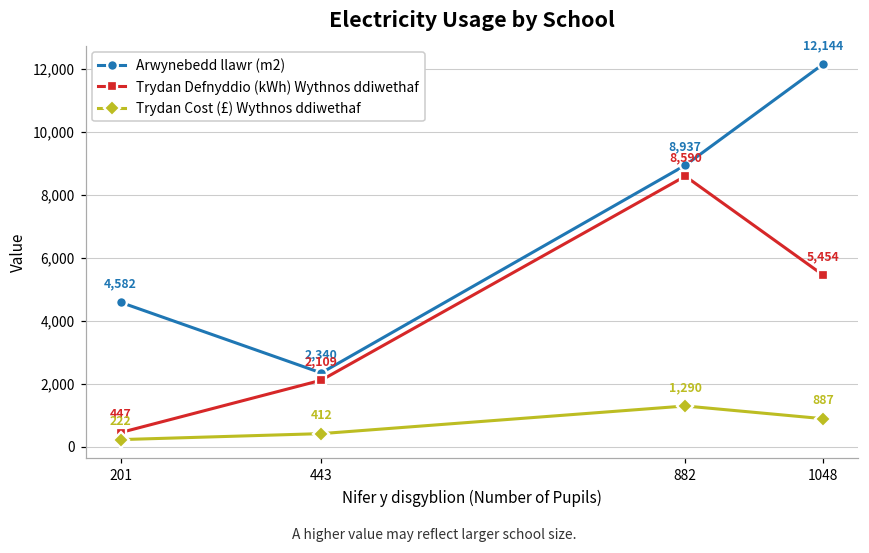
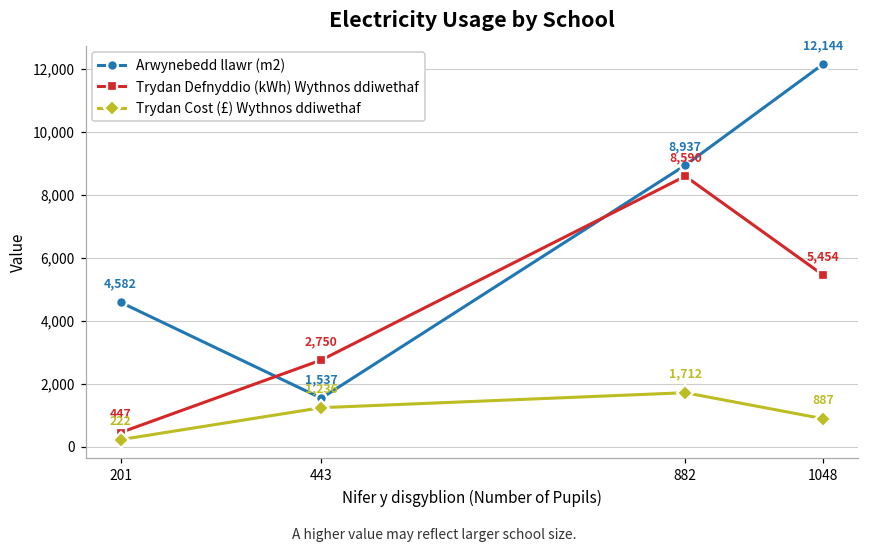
  {
    "Arwynebedd llawr (m2)": {
      "201": "4,582",
-     "443": "2,340",
+     "443": "1,537",
      "1048": "12,144"
    },
    "Trydan Defnyddio (kWh) Wythnos ddiwethaf": {
-     "443": "2,109",
+     "443": "2,750",
      "1048": "5,454"
    },
    "Trydan Cost (£) Wythnos ddiwethaf": {
-     "443": "412",
-     "882": "1,290",
+     "443": "1,236",
+     "882": "1,712",
      "1048": "887"
    }
  }
